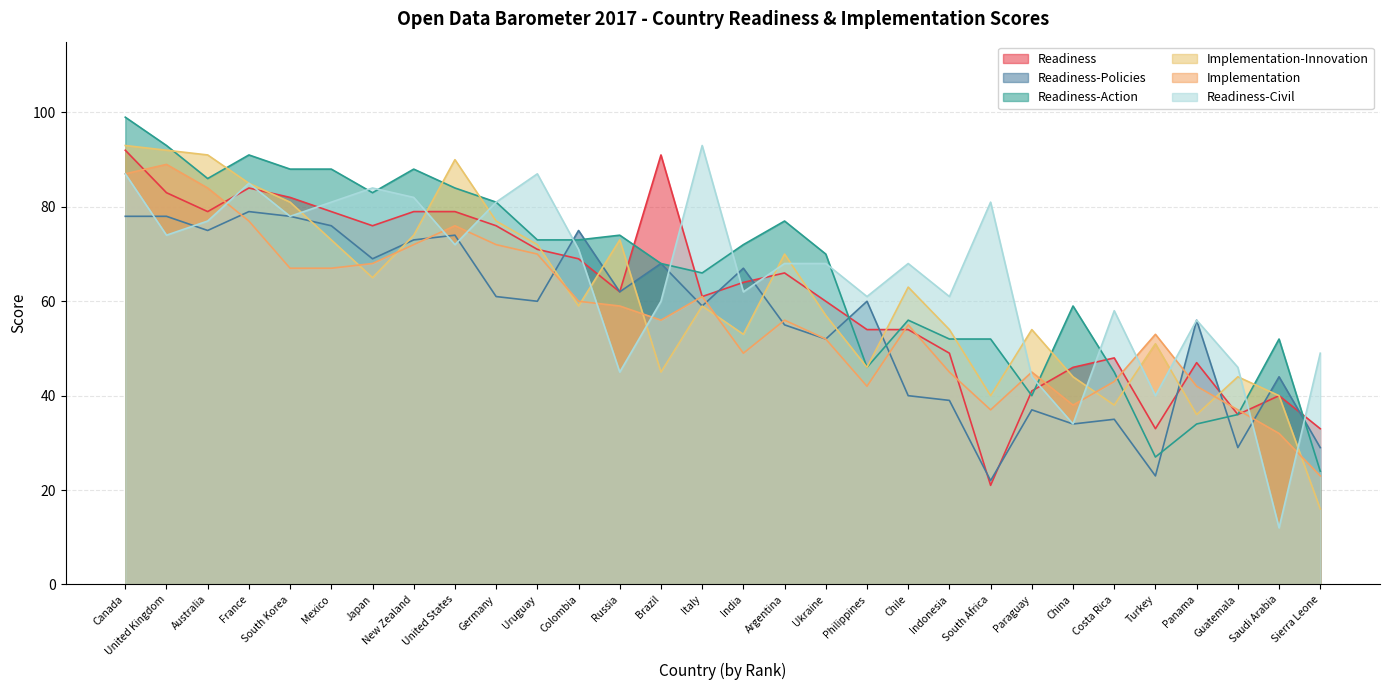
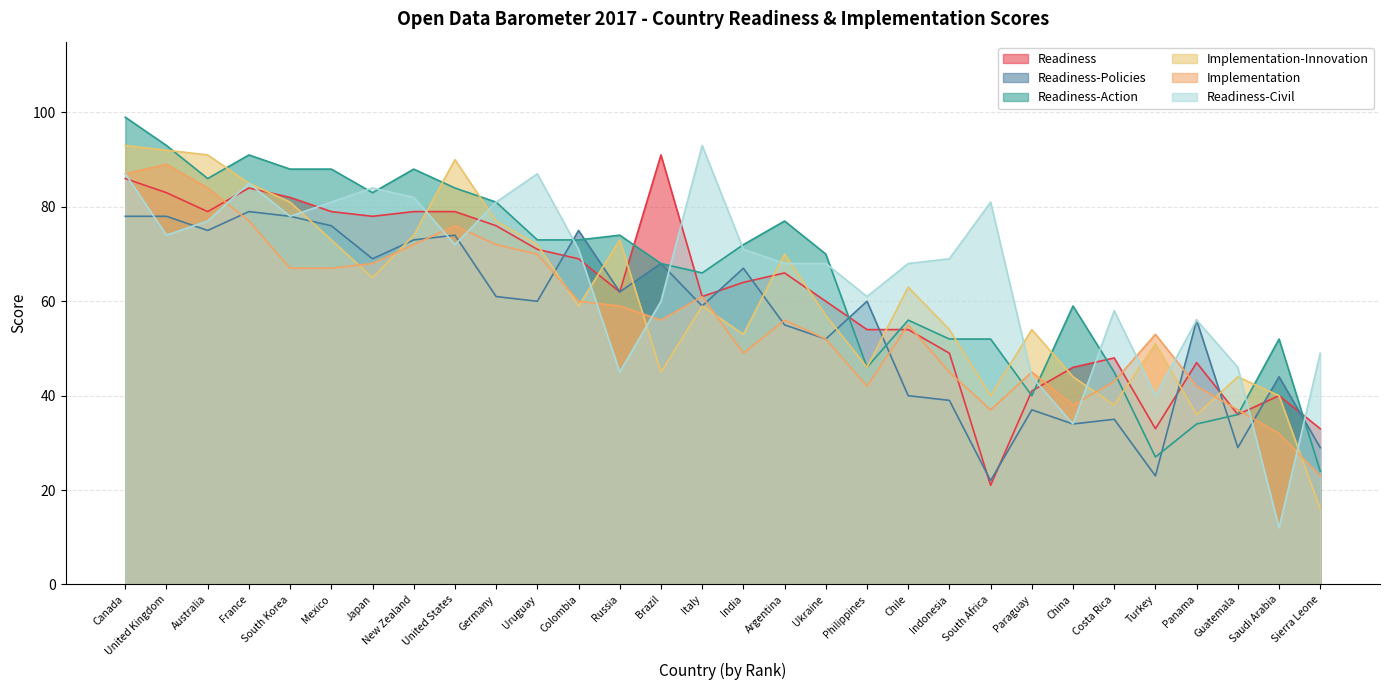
  {
    "Readiness": {
-     "Canada": 92,
+     "Canada": 86,
      "United Kingdom": 83,
      "Australia": 79,
      "France": 84,
      "South Korea": 82,
      "Mexico": 79,
-     "Japan": 76,
+     "Japan": 78,
      "New Zealand": 79,
      "United States": 79,
      "Germany": 76,
      "Uruguay": 71,
      "Colombia": 69,
      "Brazil": 91,
      "India": 64,
      "Argentina": 66,
      "Ukraine": 60,
      "Philippines": 54,
      "Chile": 54,
      "Indonesia": 49,
      "South Africa": 21,
      "Paraguay": 41,
      "China": 46,
      "Costa Rica": 48,
      "Turkey": 33,
      "Panama": 47,
      "Sierra Leone": 33
    },
    "Readiness-Civil": {
      "United Kingdom": 74,
      "Australia": 77,
      "Mexico": 81,
      "Japan": 84,
      "New Zealand": 82,
      "United States": 72,
      "Uruguay": 87,
      "Colombia": 71,
      "Russia": 45,
      "Brazil": 60,
      "Italy": 93,
-     "India": 62,
+     "India": 71,
      "Argentina": 68,
      "Ukraine": 68,
      "Philippines": 61,
      "Chile": 68,
-     "Indonesia": 61,
+     "Indonesia": 69,
      "South Africa": 81,
      "Paraguay": 44,
      "Costa Rica": 58,
      "Turkey": 40,
      "Guatemala": 46,
      "Saudi Arabia": 12,
      "Sierra Leone": 49
    }
  }
